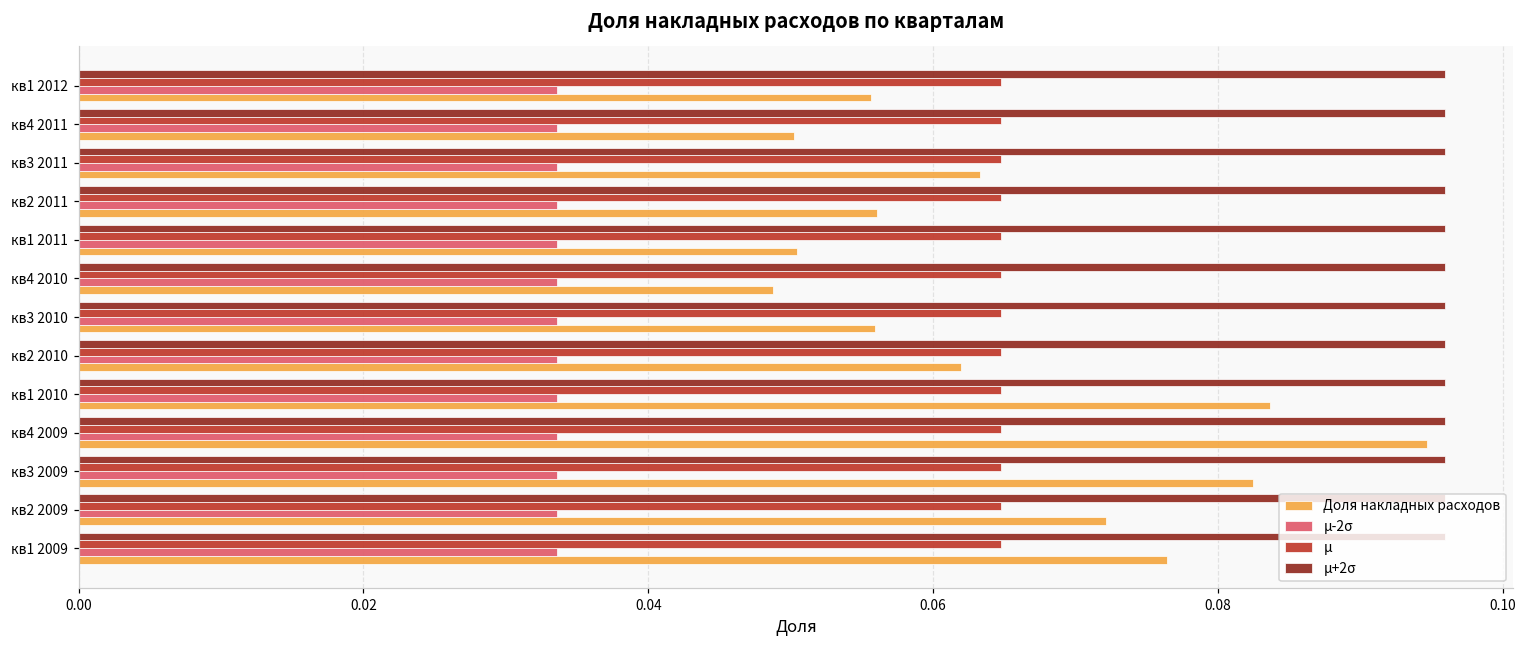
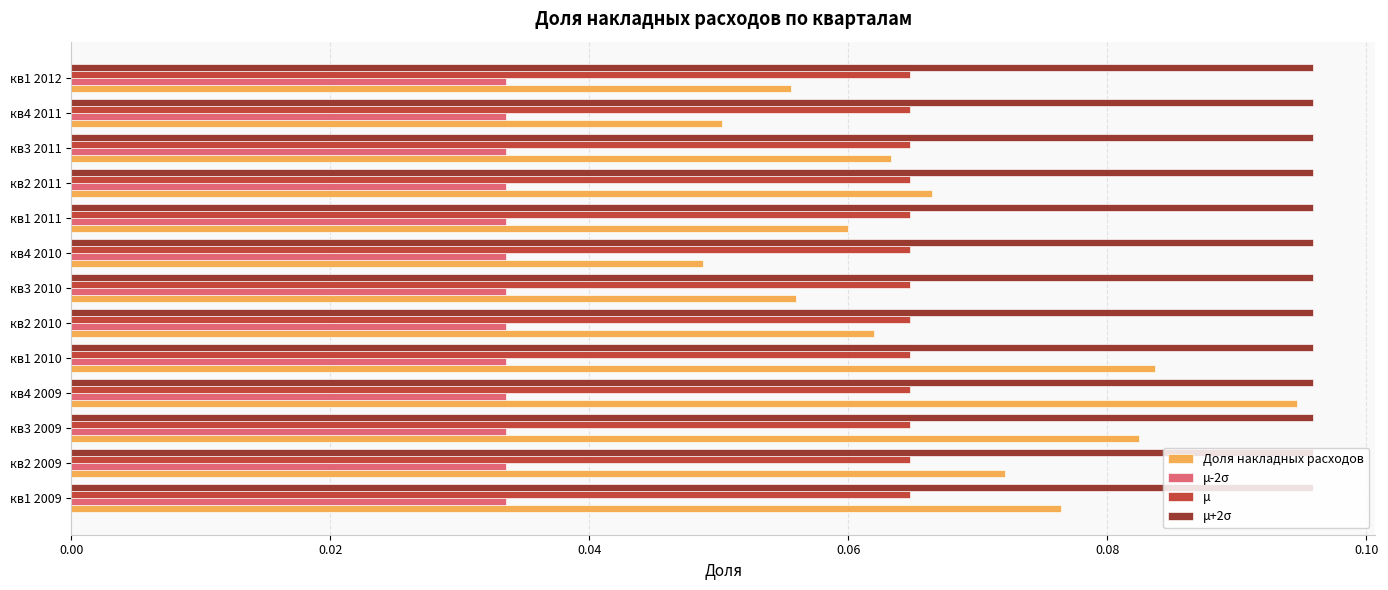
  {
    "Доля накладных расходов": {
      "кв1 2012": 0.0556,
      "кв4 2011": 0.0502,
      "кв3 2011": 0.0633,
-     "кв2 2011": 0.0560,
-     "кв1 2011": 0.0504,
+     "кв2 2011": 0.0665,
+     "кв1 2011": 0.0600,
      "кв4 2010": 0.0487,
      "кв3 2010": 0.0559,
      "кв2 2010": 0.0620,
      "кв1 2010": 0.0836,
      "кв4 2009": 0.0947,
      "кв3 2009": 0.0825,
      "кв2 2009": 0.0721,
      "кв1 2009": 0.0764
    },
    "μ-2σ": {
      "кв1 2012": 0.0336,
      "кв4 2011": 0.0336,
      "кв3 2011": 0.0336,
      "кв2 2011": 0.0336,
      "кв1 2011": 0.0336,
      "кв4 2010": 0.0336,
      "кв3 2010": 0.0336,
      "кв2 2010": 0.0336,
      "кв1 2010": 0.0336,
      "кв4 2009": 0.0336,
      "кв3 2009": 0.0336,
      "кв2 2009": 0.0336,
      "кв1 2009": 0.0336
    }
  }
